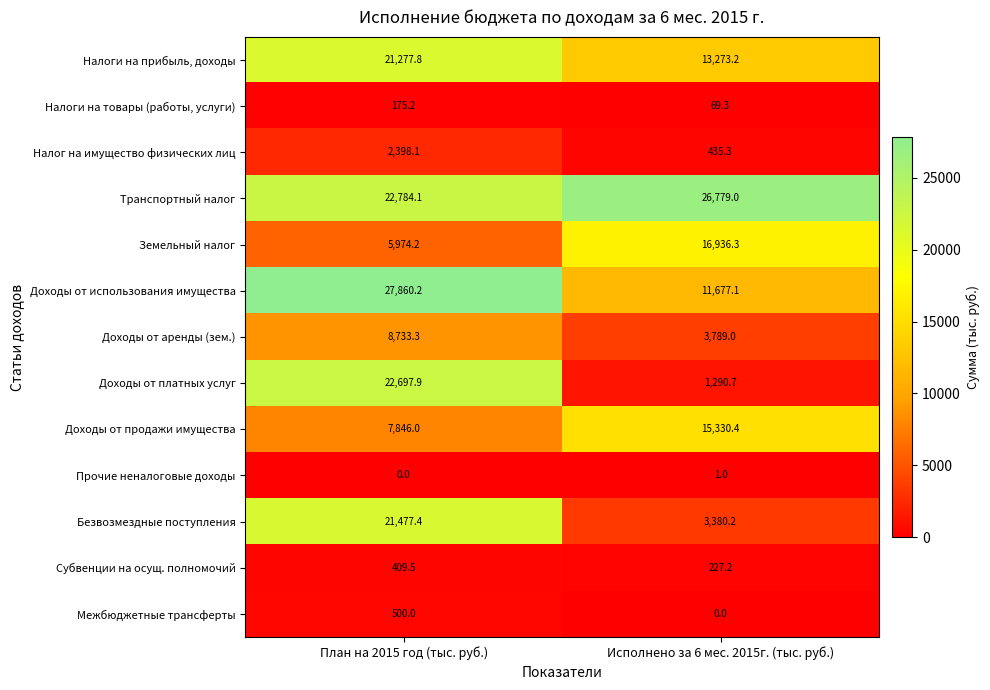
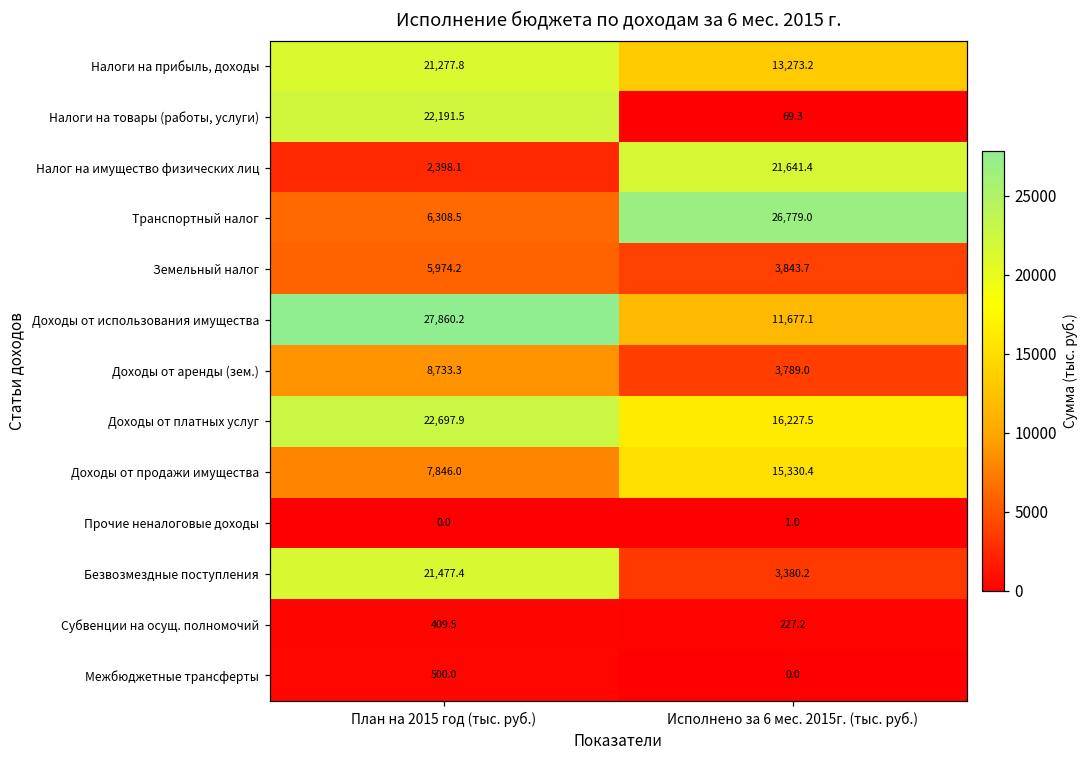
  {
    "Налоги на прибыль, доходы": {
      "План на 2015 год (тыс. руб.)": "21,277.8",
      "Исполнено за 6 мес. 2015г. (тыс. руб.)": "13,273.2"
    },
    "Налоги на товары (работы, услуги)": {
-     "План на 2015 год (тыс. руб.)": "175.2",
+     "План на 2015 год (тыс. руб.)": "22,191.5",
      "Исполнено за 6 мес. 2015г. (тыс. руб.)": "69.3"
    },
    "Налог на имущество физических лиц": {
      "План на 2015 год (тыс. руб.)": "2,398.1",
-     "Исполнено за 6 мес. 2015г. (тыс. руб.)": "435.3"
+     "Исполнено за 6 мес. 2015г. (тыс. руб.)": "21,641.4"
    },
    "Транспортный налог": {
-     "План на 2015 год (тыс. руб.)": "22,784.1",
+     "План на 2015 год (тыс. руб.)": "6,308.5",
      "Исполнено за 6 мес. 2015г. (тыс. руб.)": "26,779.0"
    },
    "Земельный налог": {
      "План на 2015 год (тыс. руб.)": "5,974.2",
-     "Исполнено за 6 мес. 2015г. (тыс. руб.)": "16,936.3"
+     "Исполнено за 6 мес. 2015г. (тыс. руб.)": "3,843.7"
    },
    "Доходы от использования имущества": {
      "План на 2015 год (тыс. руб.)": "27,860.2",
      "Исполнено за 6 мес. 2015г. (тыс. руб.)": "11,677.1"
    },
    "Доходы от аренды (зем.)": {
      "План на 2015 год (тыс. руб.)": "8,733.3",
      "Исполнено за 6 мес. 2015г. (тыс. руб.)": "3,789.0"
    },
    "Доходы от платных услуг": {
      "План на 2015 год (тыс. руб.)": "22,697.9",
-     "Исполнено за 6 мес. 2015г. (тыс. руб.)": "1,290.7"
+     "Исполнено за 6 мес. 2015г. (тыс. руб.)": "16,227.5"
    },
    "Доходы от продажи имущества": {
      "План на 2015 год (тыс. руб.)": "7,846.0",
      "Исполнено за 6 мес. 2015г. (тыс. руб.)": "15,330.4"
    },
    "Прочие неналоговые доходы": {
      "План на 2015 год (тыс. руб.)": "0.0",
      "Исполнено за 6 мес. 2015г. (тыс. руб.)": "1.0"
    },
    "Безвозмездные поступления": {
      "План на 2015 год (тыс. руб.)": "21,477.4",
      "Исполнено за 6 мес. 2015г. (тыс. руб.)": "3,380.2"
    },
    "Субвенции на осущ. полномочий": {
      "План на 2015 год (тыс. руб.)": "409.5",
      "Исполнено за 6 мес. 2015г. (тыс. руб.)": "227.2"
    },
    "Межбюджетные трансферты": {
      "План на 2015 год (тыс. руб.)": "500.0",
      "Исполнено за 6 мес. 2015г. (тыс. руб.)": "0.0"
    }
  }
